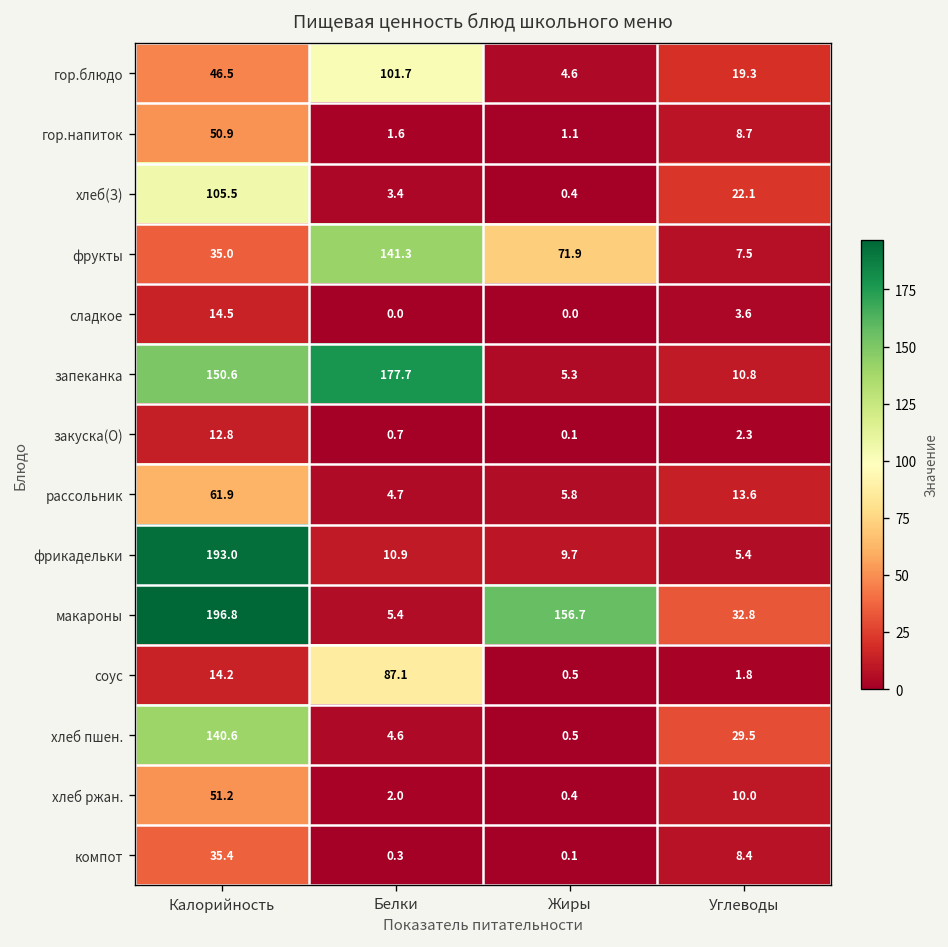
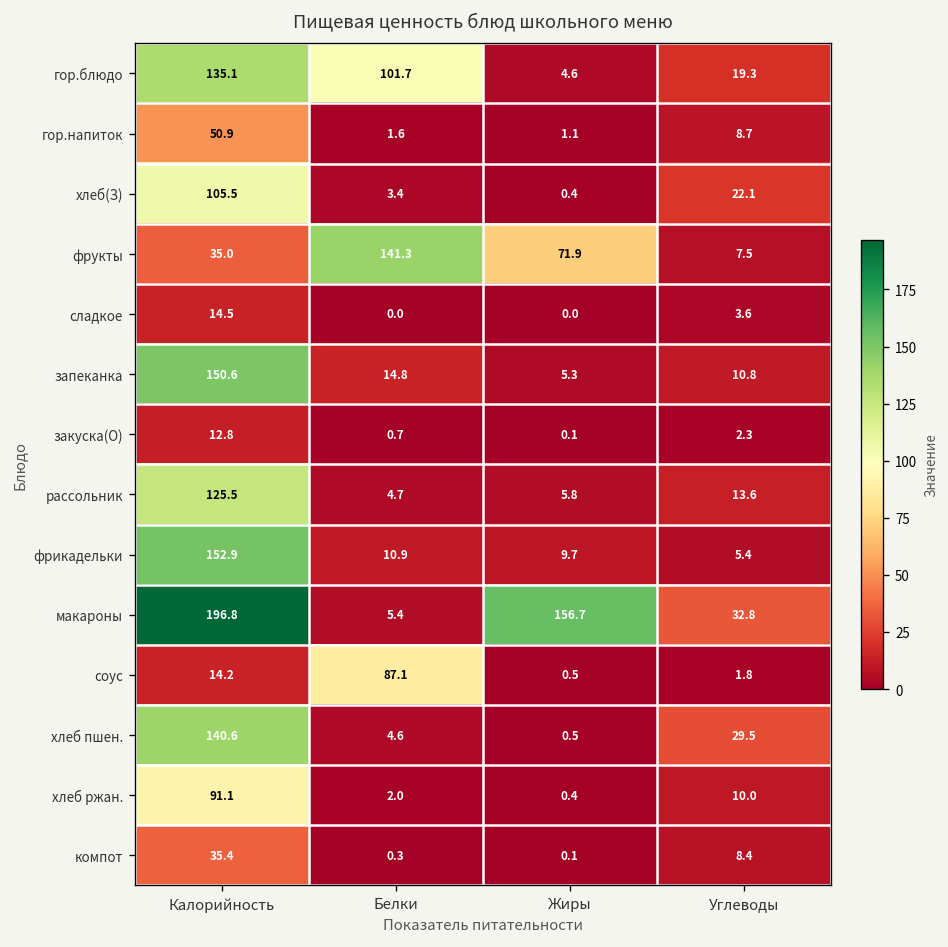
  {
    "гор.блюдо": {
-     "Калорийность": 46.5,
+     "Калорийность": 135.1,
      "Белки": 101.7,
      "Жиры": 4.6,
      "Углеводы": 19.3
    },
    "гор.напиток": {
      "Калорийность": 50.9,
      "Белки": 1.6,
      "Жиры": 1.1,
      "Углеводы": 8.7
    },
    "хлеб(З)": {
      "Калорийность": 105.5,
      "Белки": 3.4,
      "Жиры": 0.4,
      "Углеводы": 22.1
    },
    "фрукты": {
      "Калорийность": 35.0,
      "Белки": 141.3,
      "Жиры": 71.9,
      "Углеводы": 7.5
    },
    "сладкое": {
      "Калорийность": 14.5,
      "Белки": 0.0,
      "Жиры": 0.0,
      "Углеводы": 3.6
    },
    "запеканка": {
      "Калорийность": 150.6,
-     "Белки": 177.7,
+     "Белки": 14.8,
      "Жиры": 5.3,
      "Углеводы": 10.8
    },
    "закуска(О)": {
      "Калорийность": 12.8,
      "Белки": 0.7,
      "Жиры": 0.1,
      "Углеводы": 2.3
    },
    "рассольник": {
-     "Калорийность": 61.9,
+     "Калорийность": 125.5,
      "Белки": 4.7,
      "Жиры": 5.8,
      "Углеводы": 13.6
    },
    "фрикадельки": {
-     "Калорийность": 193.0,
+     "Калорийность": 152.9,
      "Белки": 10.9,
      "Жиры": 9.7,
      "Углеводы": 5.4
    },
    "макароны": {
      "Калорийность": 196.8,
      "Белки": 5.4,
      "Жиры": 156.7,
      "Углеводы": 32.8
    },
    "соус": {
      "Калорийность": 14.2,
      "Белки": 87.1,
      "Жиры": 0.5,
      "Углеводы": 1.8
    },
    "хлеб пшен.": {
      "Калорийность": 140.6,
      "Белки": 4.6,
      "Жиры": 0.5,
      "Углеводы": 29.5
    },
    "хлеб ржан.": {
-     "Калорийность": 51.2,
+     "Калорийность": 91.1,
      "Белки": 2.0,
      "Жиры": 0.4,
      "Углеводы": 10.0
    },
    "компот": {
      "Калорийность": 35.4,
      "Белки": 0.3,
      "Жиры": 0.1,
      "Углеводы": 8.4
    }
  }
